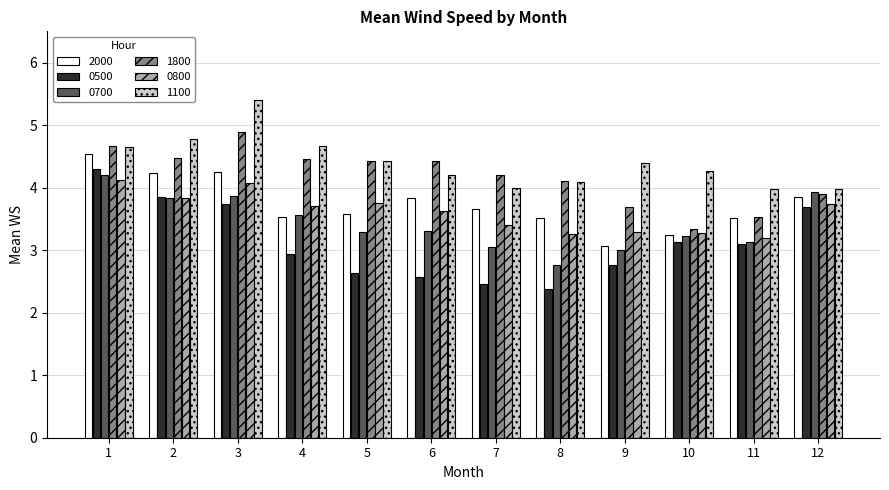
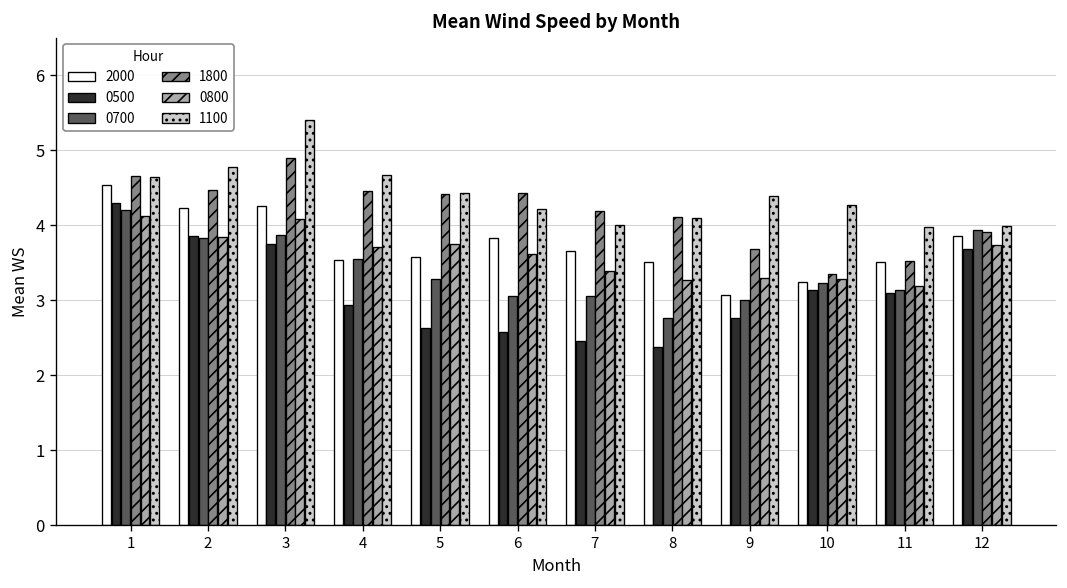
  {
    "2000": {
      "1": 4.5,
      "2": 4.2,
      "3": 4.3,
      "4": 3.5,
      "5": 3.6,
      "6": 3.8,
      "7": 3.7,
      "8": 3.5,
      "9": 3.1,
      "10": 3.2,
      "11": 3.5,
      "12": 3.9
    },
    "0500": {
      "1": 4.3,
      "2": 3.8,
      "3": 3.7,
      "4": 2.9,
      "5": 2.6,
      "6": 2.6,
      "7": 2.5,
      "8": 2.4,
      "9": 2.8,
      "10": 3.1,
      "11": 3.1,
      "12": 3.7
    },
    "0700": {
      "1": 4.2,
      "2": 3.8,
      "3": 3.9,
      "4": 3.6,
      "5": 3.3,
-     "6": 3.3,
+     "6": 3.1,
      "7": 3.1,
      "8": 2.8,
      "9": 3.0,
      "10": 3.2,
      "11": 3.1,
      "12": 3.9
    }
  }
